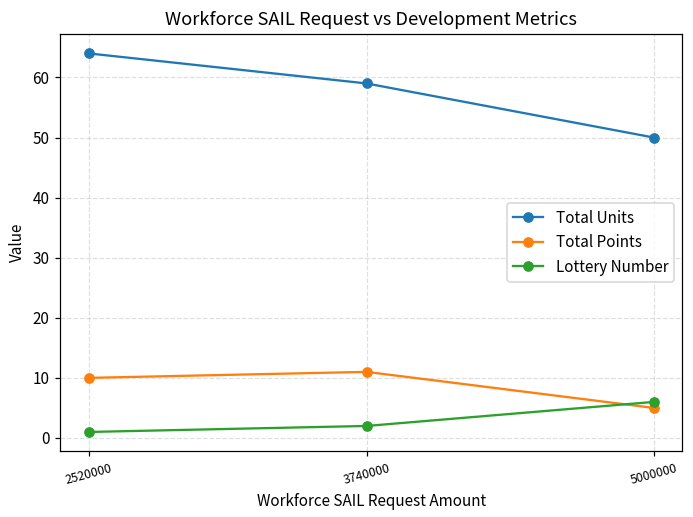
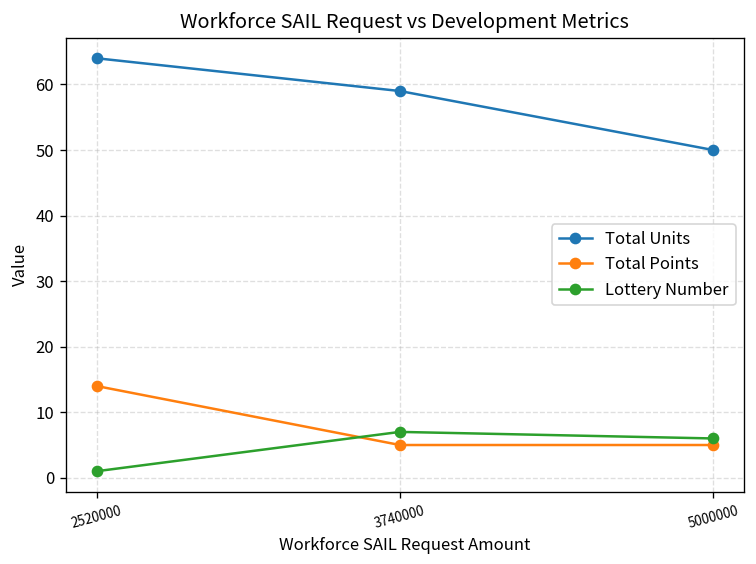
  {
    "Total Units": {
      "2520000": 64,
      "3740000": 59,
      "5000000": 50
    },
    "Total Points": {
-     "2520000": 10,
-     "3740000": 11,
+     "2520000": 14,
+     "3740000": 5,
      "5000000": 5
    },
    "Lottery Number": {
      "2520000": 1,
-     "3740000": 2,
+     "3740000": 7,
      "5000000": 6
    }
  }
